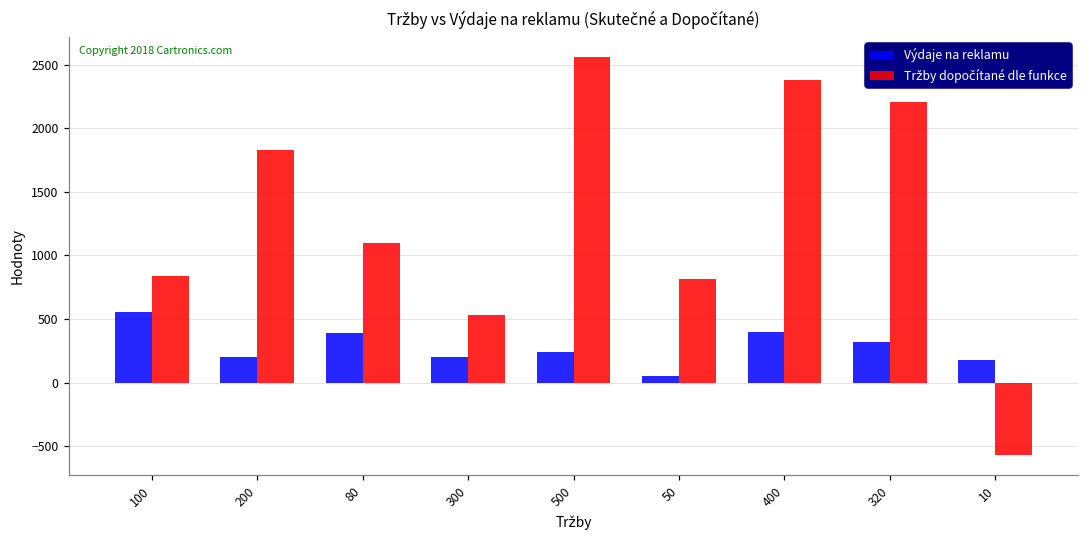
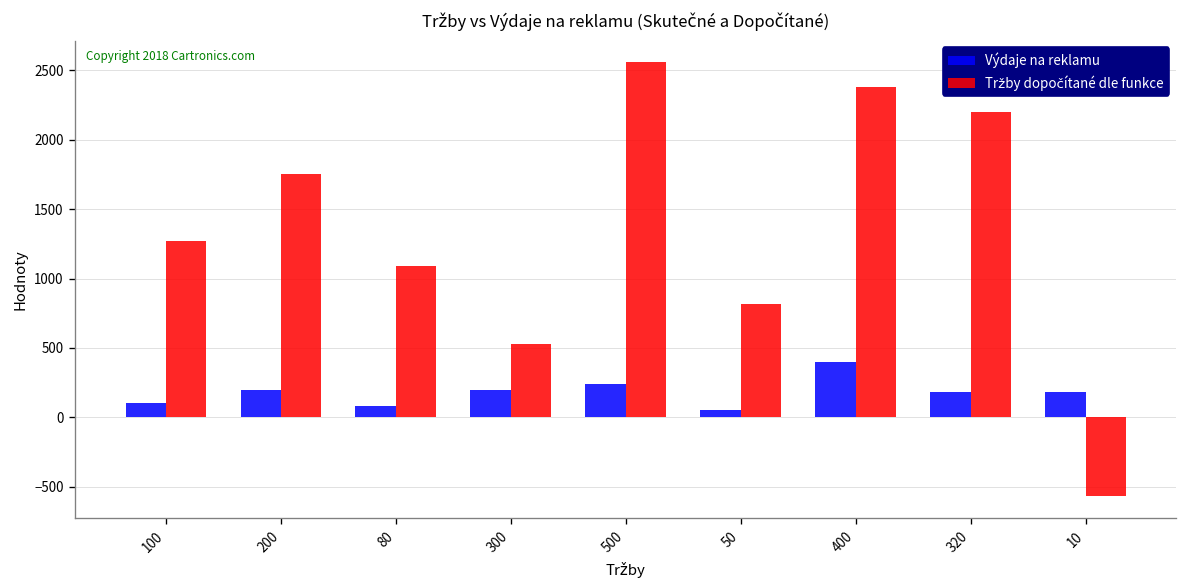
  {
    "Výdaje na reklamu": {
-     "100": 560,
+     "100": 100,
      "200": 200,
-     "80": 390,
+     "80": 80,
      "300": 200,
      "500": 240,
      "50": 50,
      "400": 400,
-     "320": 320,
+     "320": 180,
      "10": 180
    },
    "Tržby dopočítané dle funkce": {
-     "100": 840,
-     "200": 1830,
+     "100": 1270,
+     "200": 1750,
      "80": 1090,
      "300": 530,
      "500": 2560,
      "50": 820,
      "400": 2380,
      "320": 2200,
      "10": -570
    }
  }
